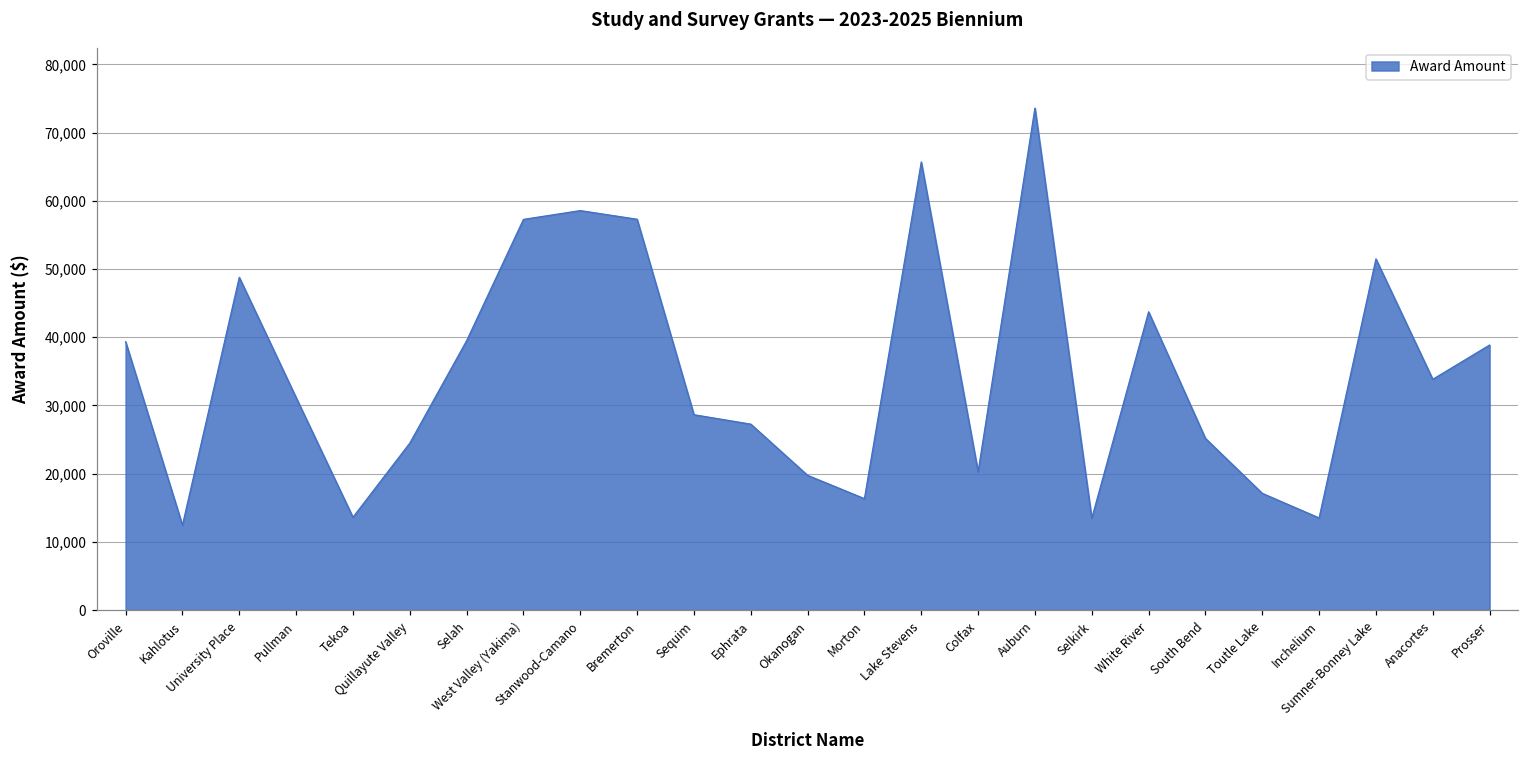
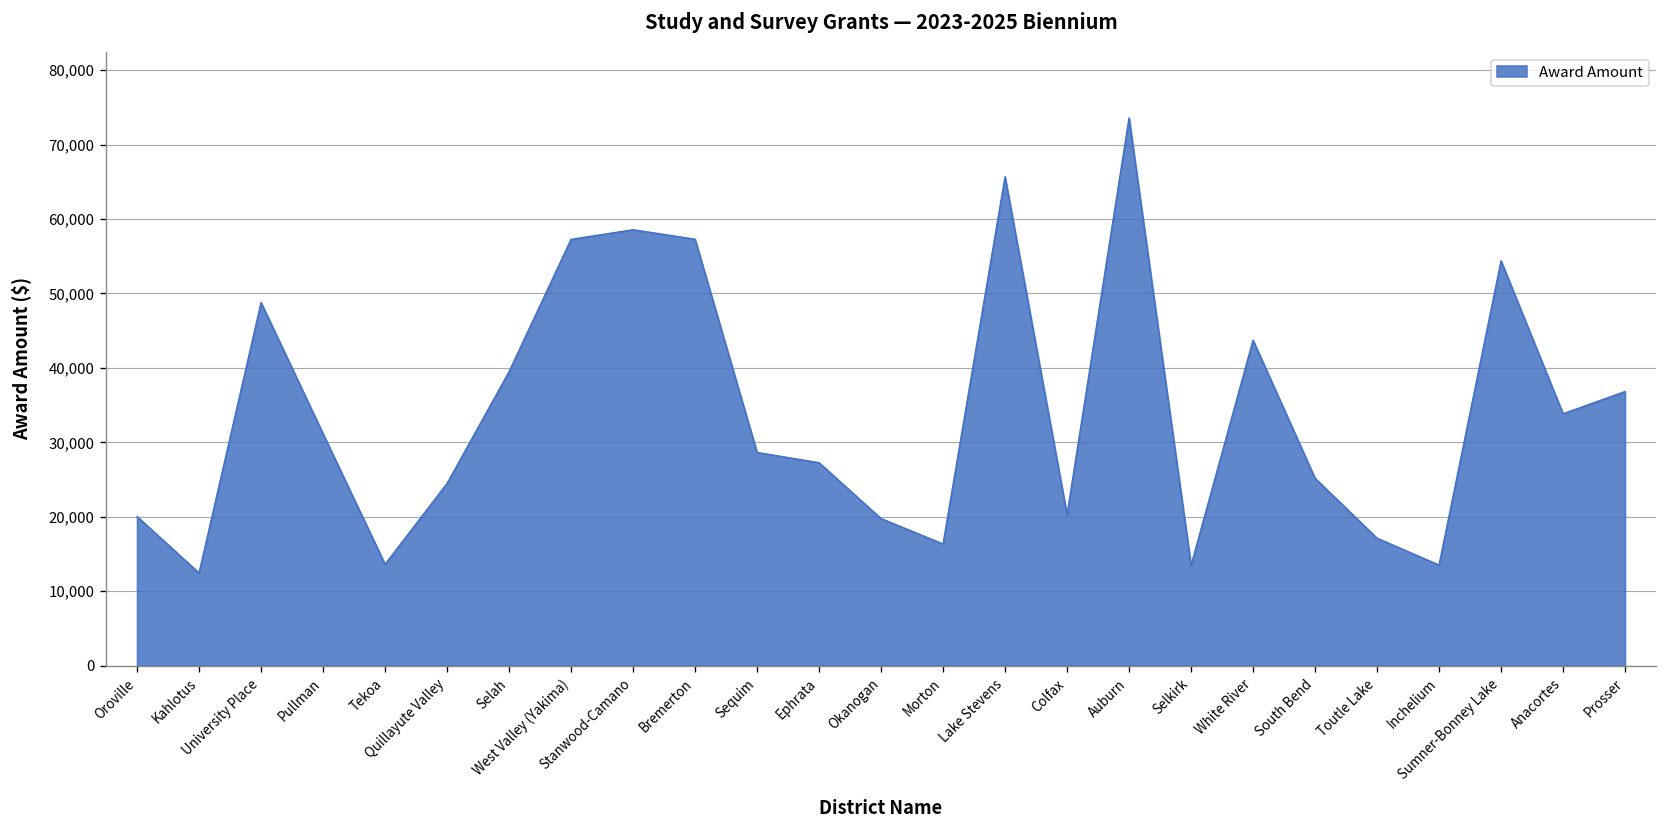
  {
-   "Oroville": "39,000",
+   "Oroville": "20,000",
    "Kahlotus": "12,000",
    "University Place": "49,000",
    "Pullman": "31,000",
    "Tekoa": "14,000",
    "Quillayute Valley": "24,000",
    "Selah": "39,000",
    "West Valley (Yakima)": "57,000",
    "Stanwood-Camano": "59,000",
    "Bremerton": "57,000",
    "Sequim": "29,000",
    "Ephrata": "27,000",
    "Okanogan": "20,000",
    "Morton": "16,000",
    "Lake Stevens": "66,000",
    "Colfax": "20,000",
    "Auburn": "74,000",
    "Selkirk": "13,000",
    "White River": "44,000",
    "South Bend": "25,000",
    "Toutle Lake": "17,000",
    "Inchelium": "14,000",
-   "Sumner-Bonney Lake": "51,000",
+   "Sumner-Bonney Lake": "54,000",
    "Anacortes": "34,000",
-   "Prosser": "39,000"
+   "Prosser": "37,000"
  }
